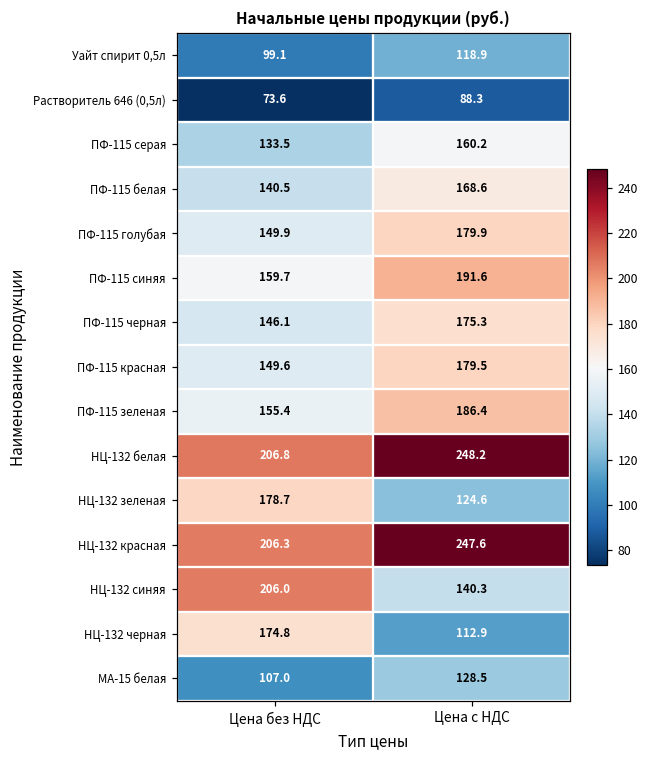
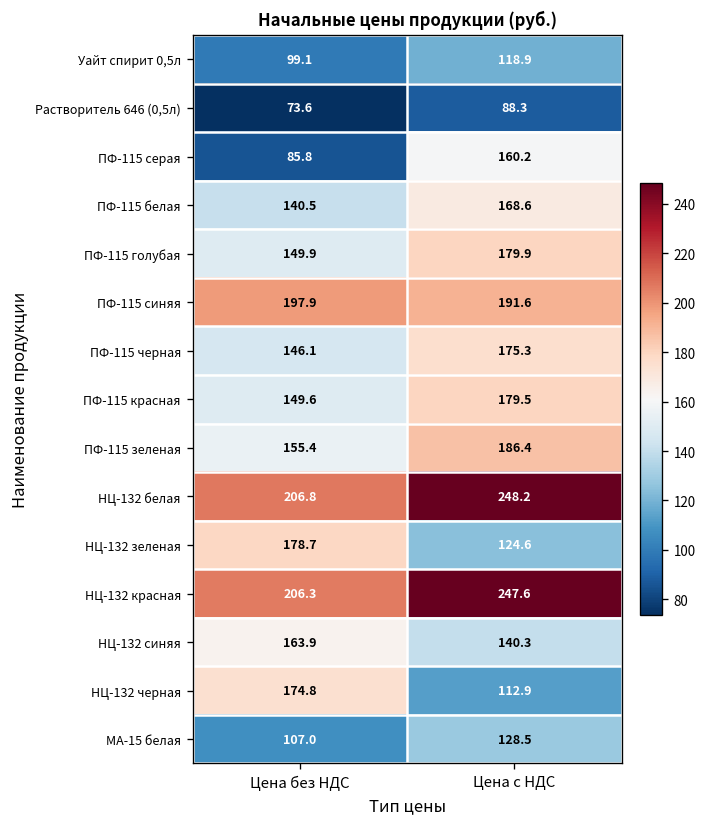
  {
    "Уайт спирит 0,5л": {
      "Цена без НДС": 99.1,
      "Цена с НДС": 118.9
    },
    "Растворитель 646 (0,5л)": {
      "Цена без НДС": 73.6,
      "Цена с НДС": 88.3
    },
    "ПФ-115 серая": {
-     "Цена без НДС": 133.5,
+     "Цена без НДС": 85.8,
      "Цена с НДС": 160.2
    },
    "ПФ-115 белая": {
      "Цена без НДС": 140.5,
      "Цена с НДС": 168.6
    },
    "ПФ-115 голубая": {
      "Цена без НДС": 149.9,
      "Цена с НДС": 179.9
    },
    "ПФ-115 синяя": {
-     "Цена без НДС": 159.7,
+     "Цена без НДС": 197.9,
      "Цена с НДС": 191.6
    },
    "ПФ-115 черная": {
      "Цена без НДС": 146.1,
      "Цена с НДС": 175.3
    },
    "ПФ-115 красная": {
      "Цена без НДС": 149.6,
      "Цена с НДС": 179.5
    },
    "ПФ-115 зеленая": {
      "Цена без НДС": 155.4,
      "Цена с НДС": 186.4
    },
    "НЦ-132 белая": {
      "Цена без НДС": 206.8,
      "Цена с НДС": 248.2
    },
    "НЦ-132 зеленая": {
      "Цена без НДС": 178.7,
      "Цена с НДС": 124.6
    },
    "НЦ-132 красная": {
      "Цена без НДС": 206.3,
      "Цена с НДС": 247.6
    },
    "НЦ-132 синяя": {
-     "Цена без НДС": 206.0,
+     "Цена без НДС": 163.9,
      "Цена с НДС": 140.3
    },
    "НЦ-132 черная": {
      "Цена без НДС": 174.8,
      "Цена с НДС": 112.9
    },
    "МА-15 белая": {
      "Цена без НДС": 107.0,
      "Цена с НДС": 128.5
    }
  }
